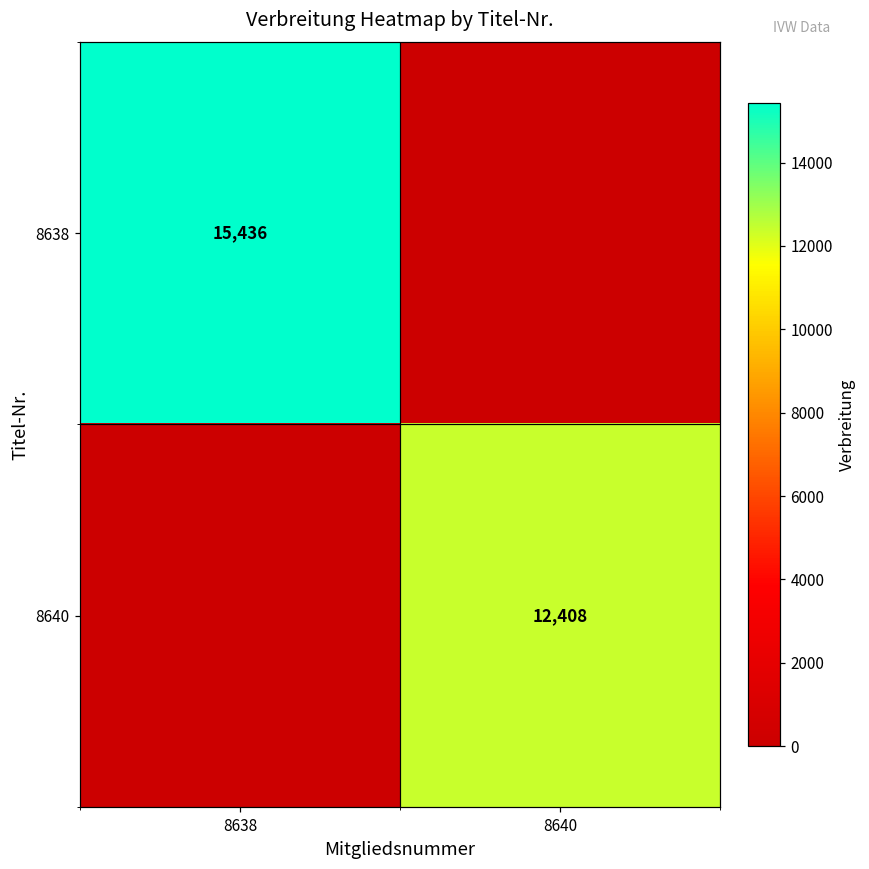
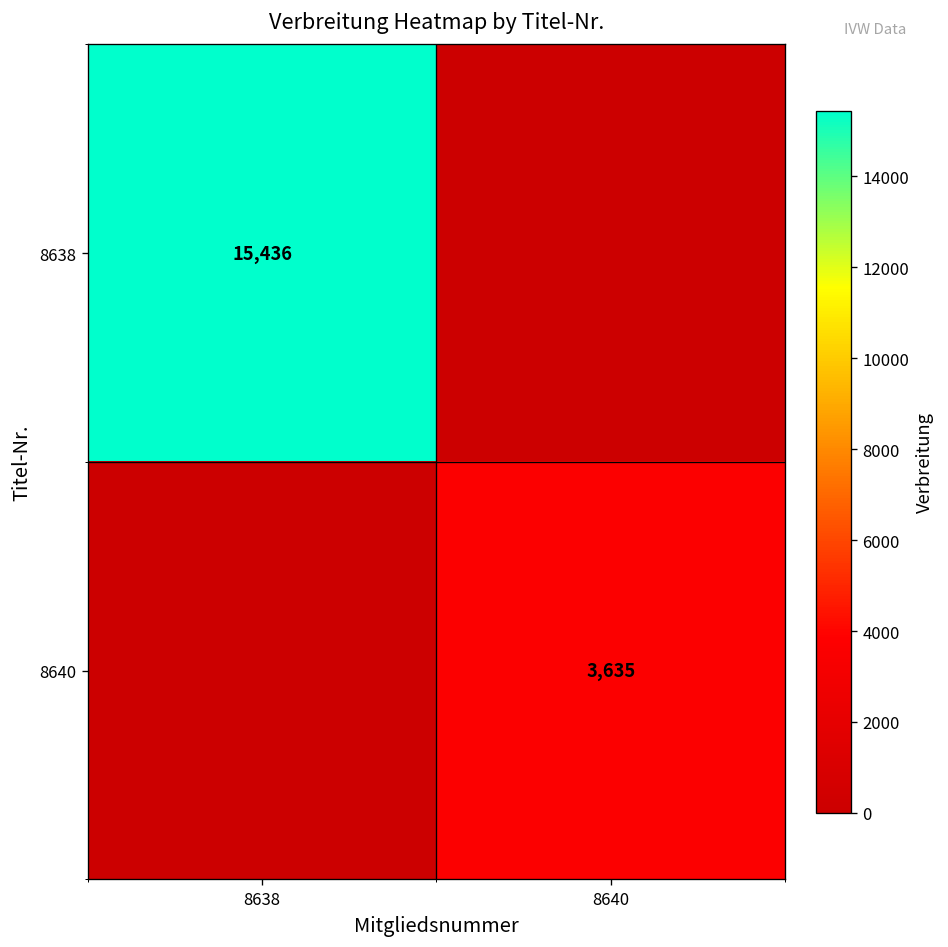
  {
    "8638": {
      "8638": "15,436"
    },
    "8640": {
-     "8640": "12,408"
+     "8640": "3,635"
    }
  }
